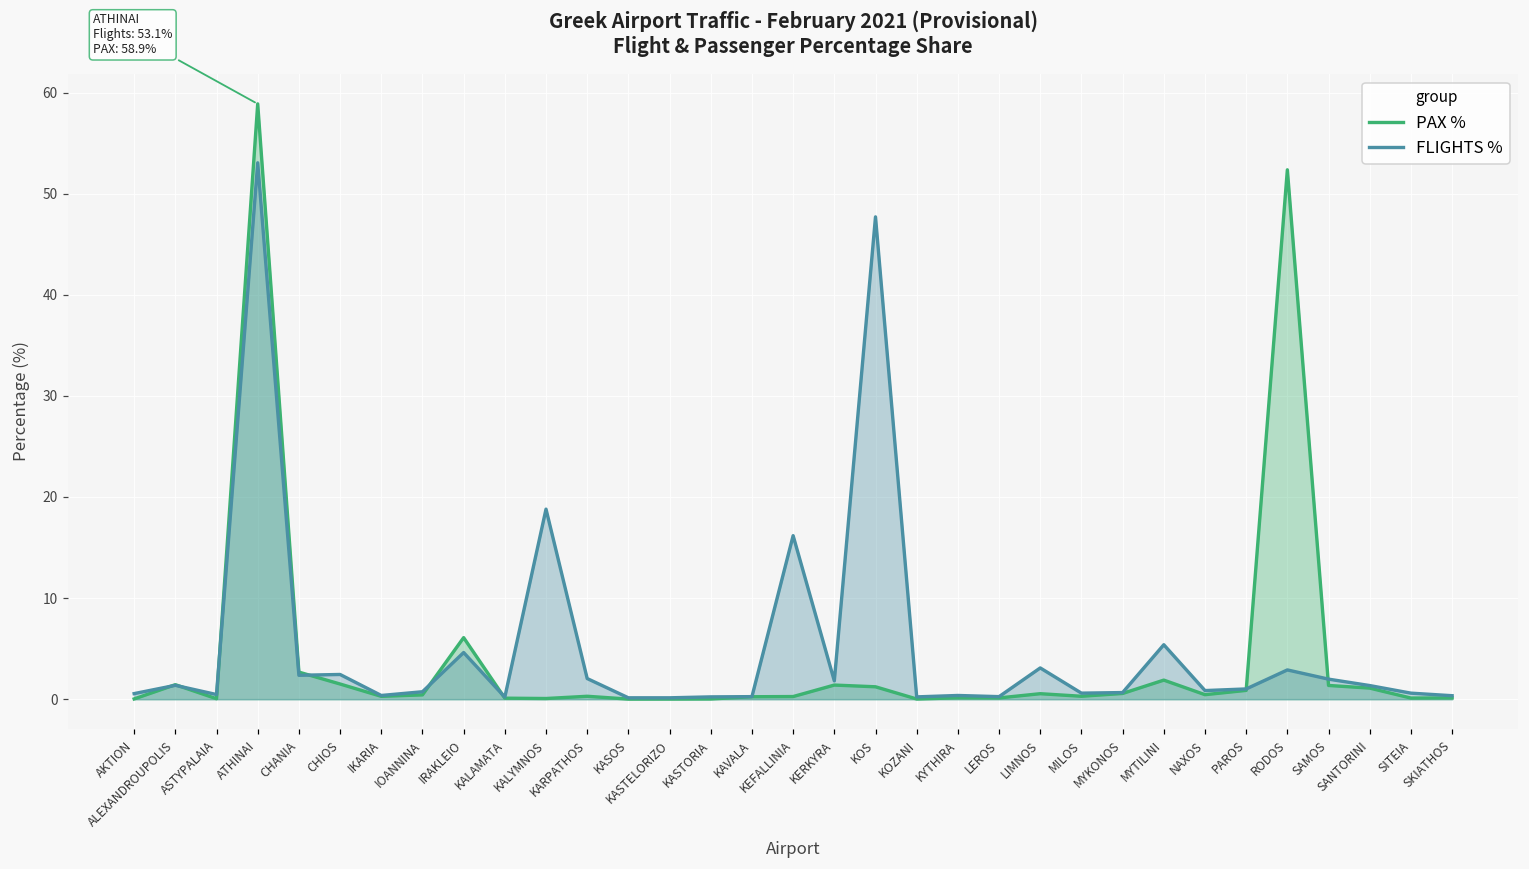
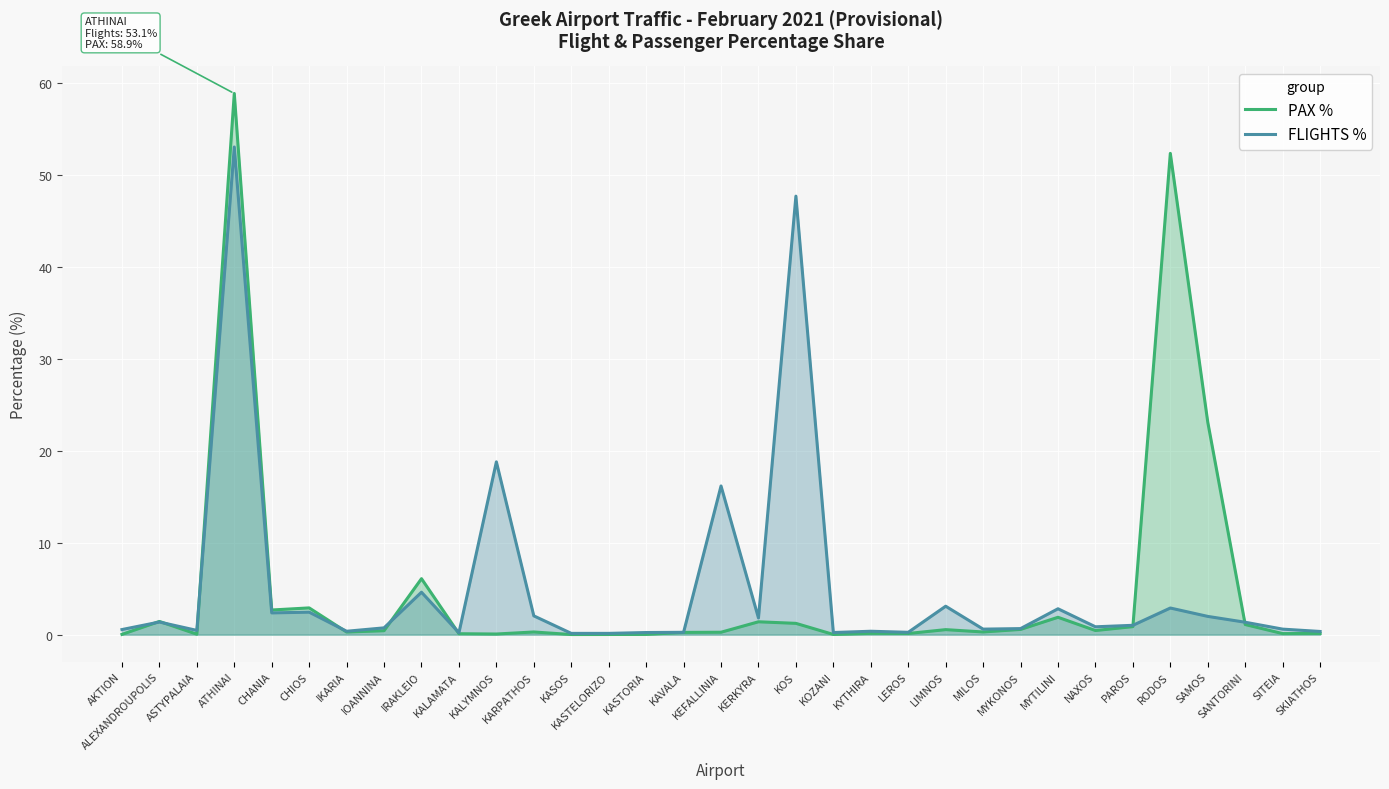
  {
    "PAX %": {
      "AKTION": 0,
      "ASTYPALAIA": 0,
      "CHANIA": 3,
-     "CHIOS": 2,
+     "CHIOS": 3,
      "IOANNINA": 0,
      "IRAKLEIO": 6,
      "KALYMNOS": 0,
      "KARPATHOS": 0,
      "KEFALLINIA": 0,
      "KERKYRA": 1,
      "KOS": 1,
      "LIMNOS": 1,
      "MILOS": 0,
      "MYTILINI": 2,
      "NAXOS": 0,
      "RODOS": 52,
-     "SAMOS": 1,
+     "SAMOS": 23,
      "SITEIA": 0
    },
    "FLIGHTS %": {
      "AKTION": 1,
      "ASTYPALAIA": 0,
      "ATHINAI": 53,
      "CHANIA": 2,
      "CHIOS": 2,
      "IOANNINA": 1,
      "IRAKLEIO": 5,
      "KALYMNOS": 19,
      "KARPATHOS": 2,
      "KEFALLINIA": 16,
      "KERKYRA": 2,
      "KOS": 48,
      "LIMNOS": 3,
      "MILOS": 1,
-     "MYTILINI": 5,
+     "MYTILINI": 3,
      "NAXOS": 1,
      "RODOS": 3,
      "SAMOS": 2,
      "SITEIA": 1
    }
  }
